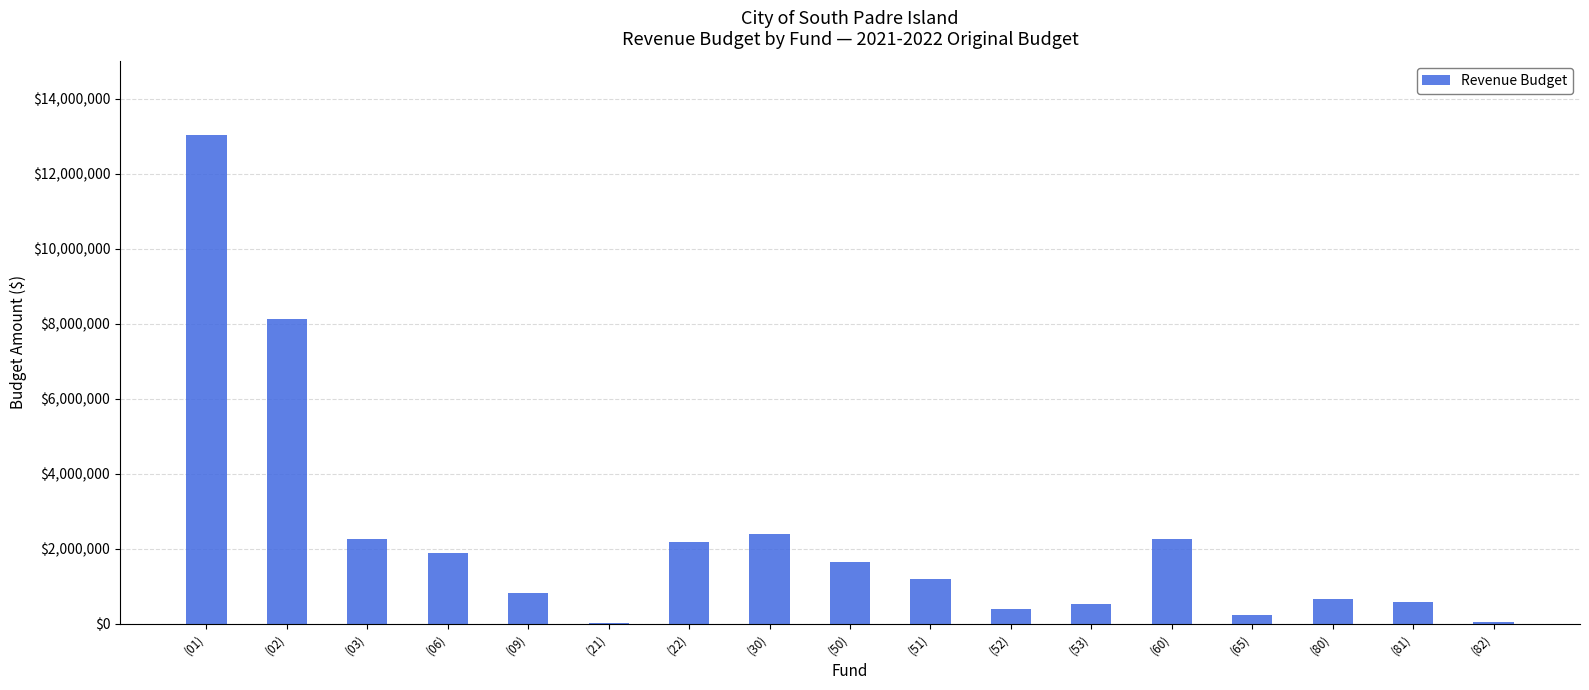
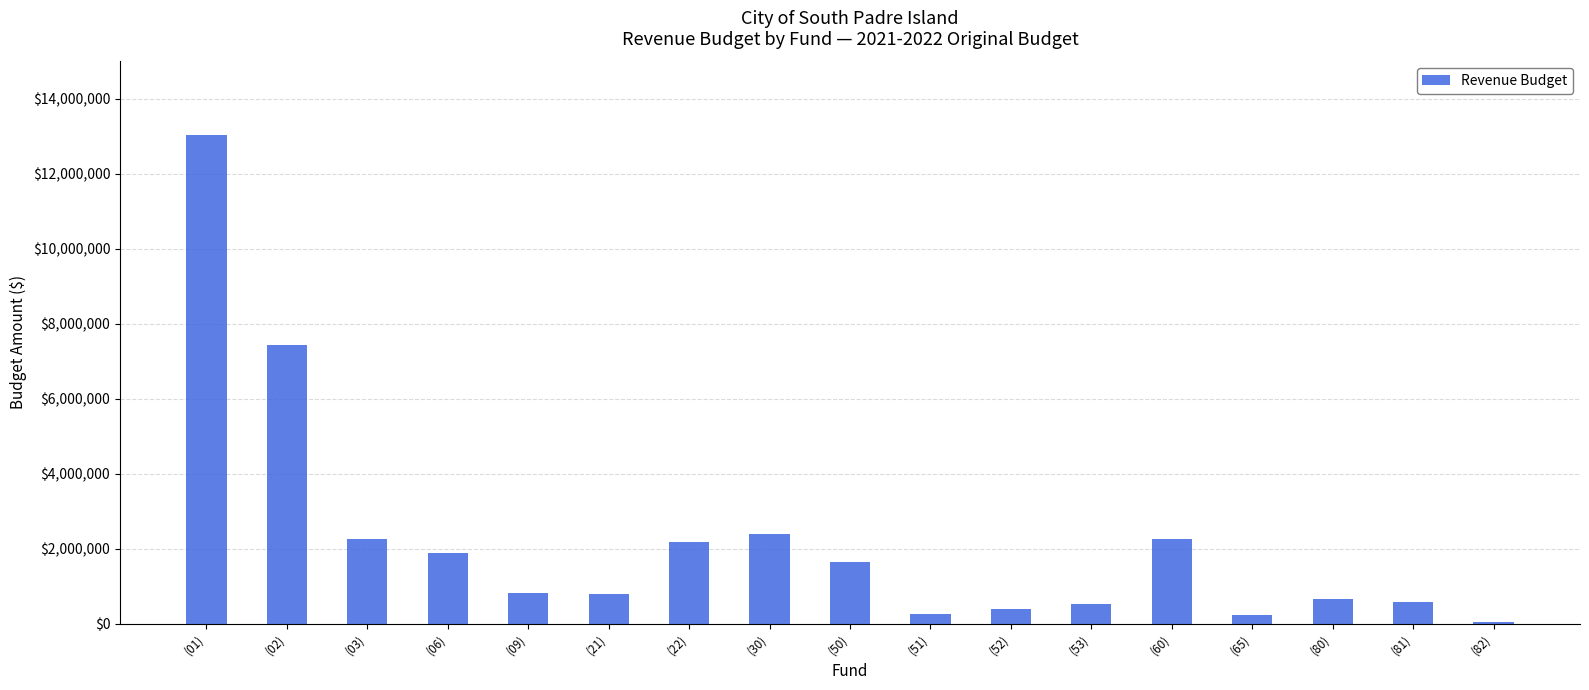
  {
    "(01)": "$13,000,000",
-   "(02)": "$8,100,000",
+   "(02)": "$7,400,000",
    "(03)": "$2,300,000",
    "(06)": "$1,900,000",
    "(09)": "$800,000",
-   "(21)": "$0",
+   "(21)": "$800,000",
    "(22)": "$2,200,000",
    "(30)": "$2,400,000",
    "(50)": "$1,600,000",
-   "(51)": "$1,200,000",
+   "(51)": "$300,000",
    "(52)": "$400,000",
    "(53)": "$500,000",
    "(60)": "$2,300,000",
    "(65)": "$200,000",
    "(80)": "$700,000",
    "(81)": "$600,000"
  }
